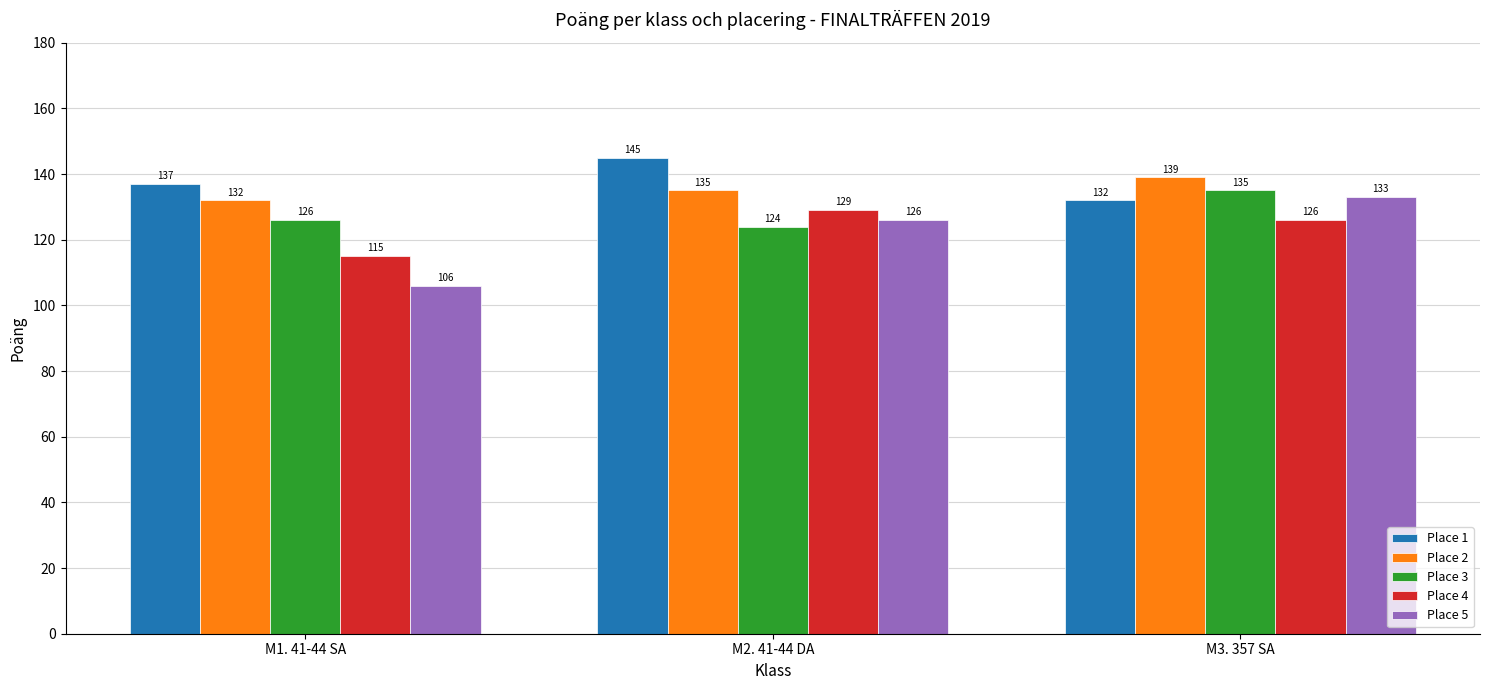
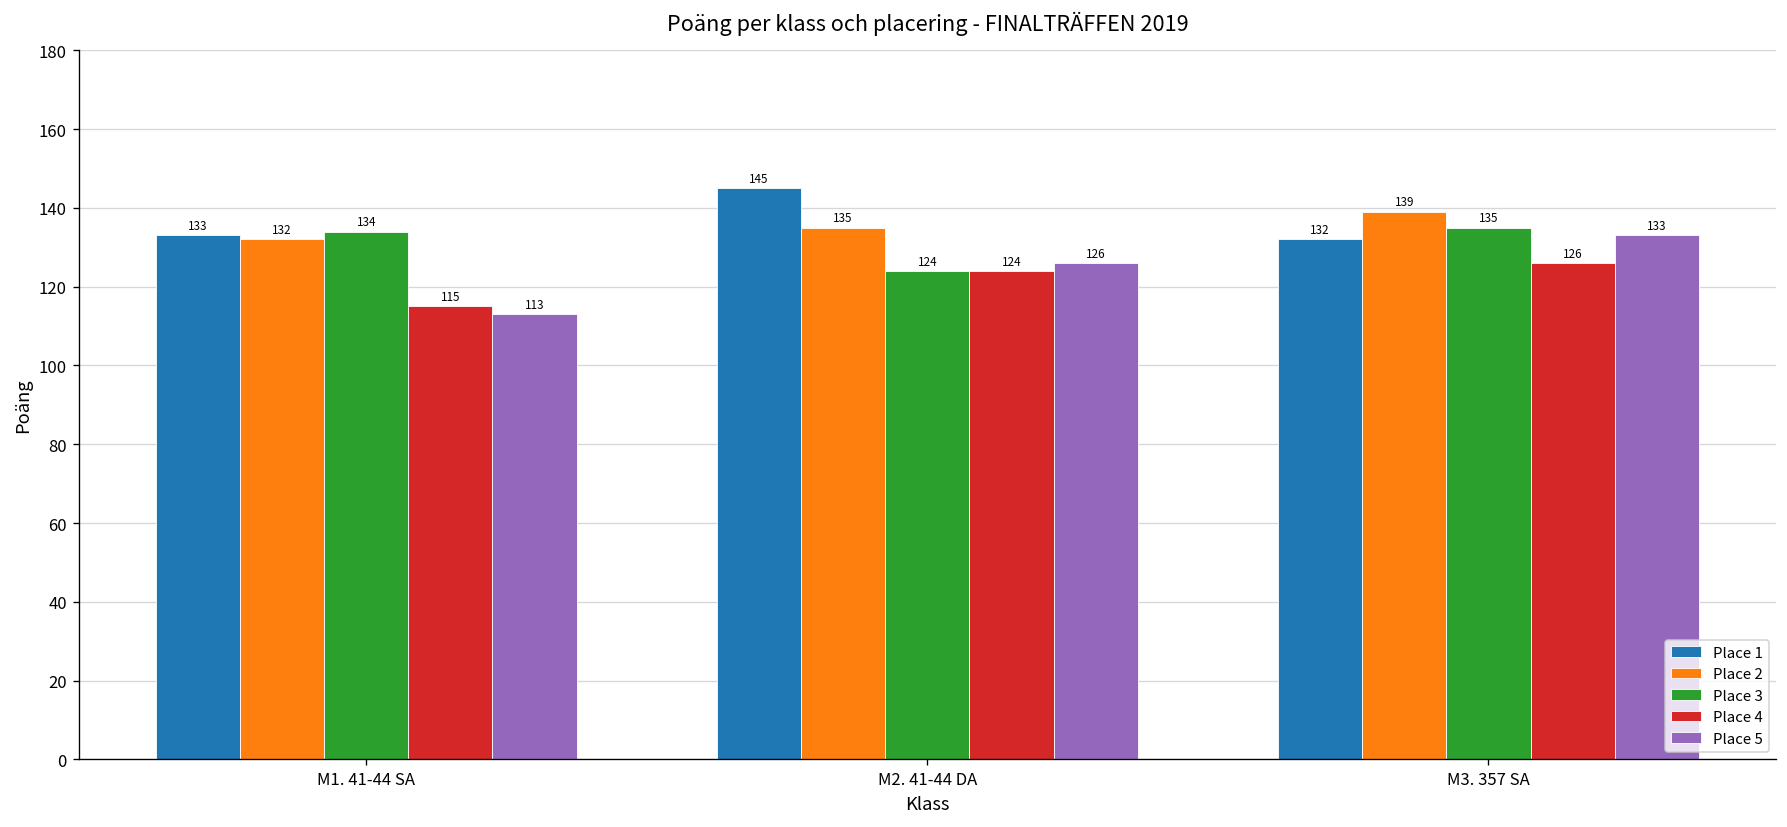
  {
    "Place 1": {
-     "M1. 41-44 SA": 137,
+     "M1. 41-44 SA": 133,
      "M2. 41-44 DA": 145,
      "M3. 357 SA": 132
    },
    "Place 2": {
      "M1. 41-44 SA": 132,
      "M2. 41-44 DA": 135,
      "M3. 357 SA": 139
    },
    "Place 3": {
-     "M1. 41-44 SA": 126,
+     "M1. 41-44 SA": 134,
      "M2. 41-44 DA": 124,
      "M3. 357 SA": 135
    },
    "Place 4": {
      "M1. 41-44 SA": 115,
-     "M2. 41-44 DA": 129,
+     "M2. 41-44 DA": 124,
      "M3. 357 SA": 126
    },
    "Place 5": {
-     "M1. 41-44 SA": 106,
+     "M1. 41-44 SA": 113,
      "M2. 41-44 DA": 126,
      "M3. 357 SA": 133
    }
  }
